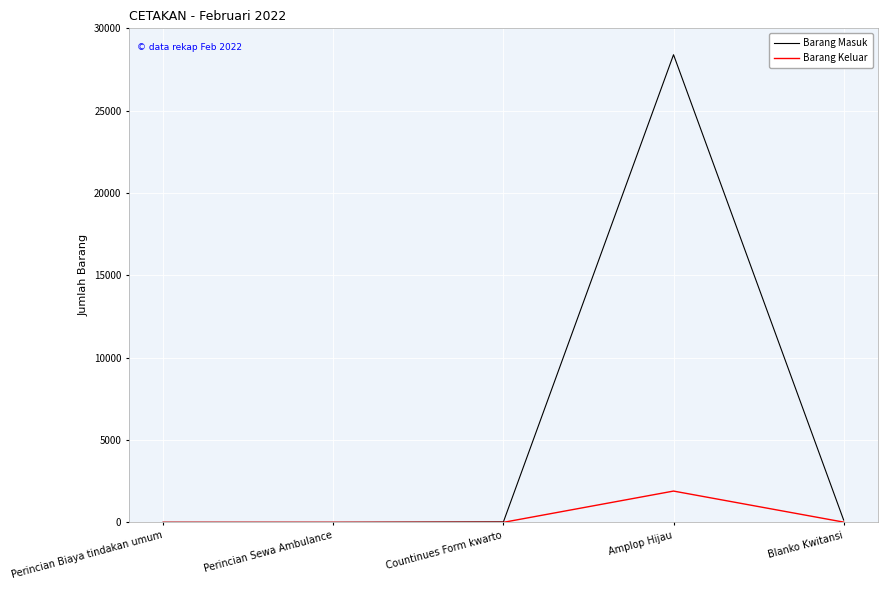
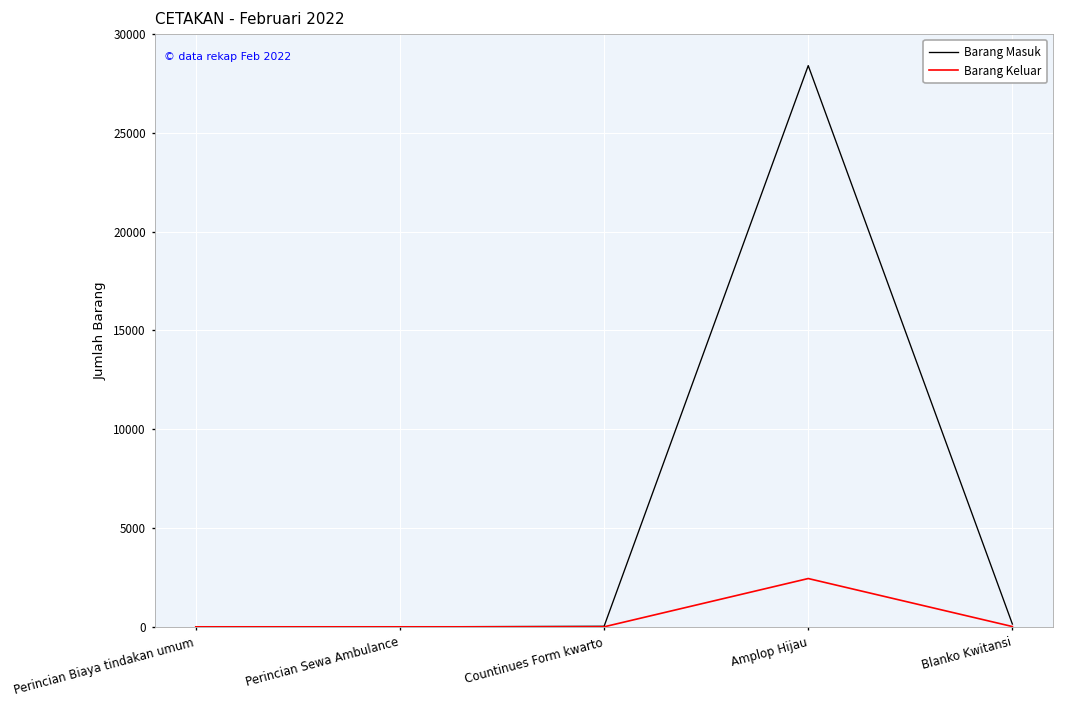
  {
    "Barang Masuk": {
      "Amplop Hijau": 28400
    },
    "Barang Keluar": {
-     "Amplop Hijau": 1900
+     "Amplop Hijau": 2400
    }
  }
